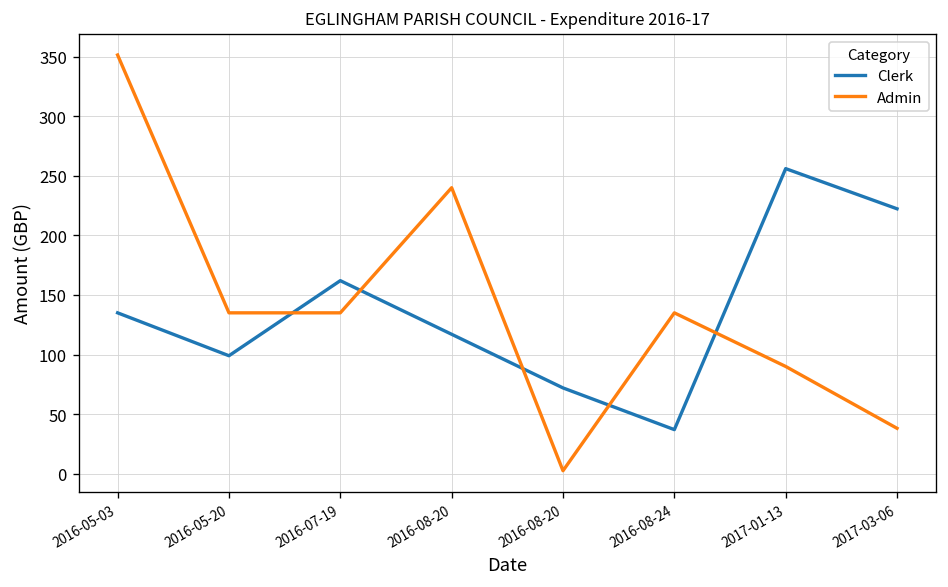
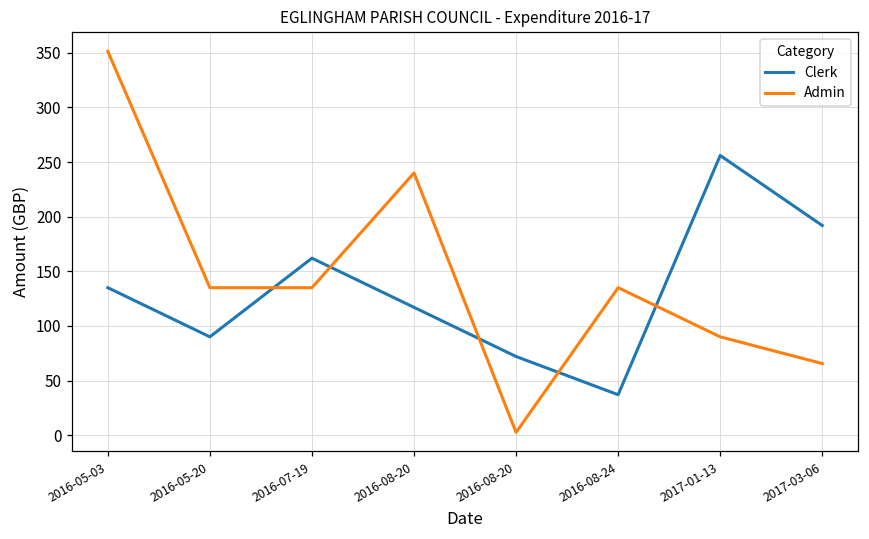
  {
    "Clerk": {
      "2016-05-03": 140,
-     "2016-05-20": 100,
+     "2016-05-20": 90,
      "2016-07-19": 160,
      "2016-08-24": 40,
      "2017-01-13": 260,
-     "2017-03-06": 220
+     "2017-03-06": 190
    },
    "Admin": {
      "2016-05-03": 350,
      "2016-05-20": 140,
      "2016-07-19": 140,
      "2016-08-24": 140,
      "2017-01-13": 90,
-     "2017-03-06": 40
+     "2017-03-06": 70
    }
  }
